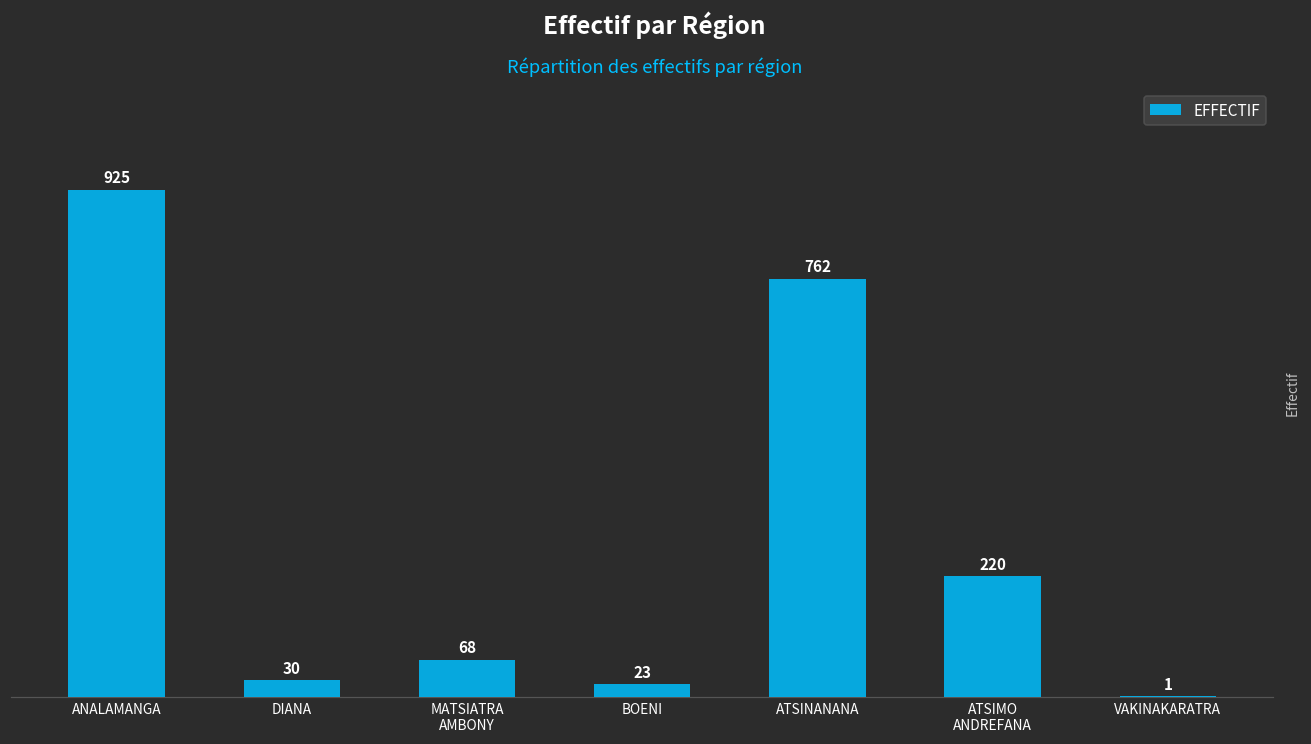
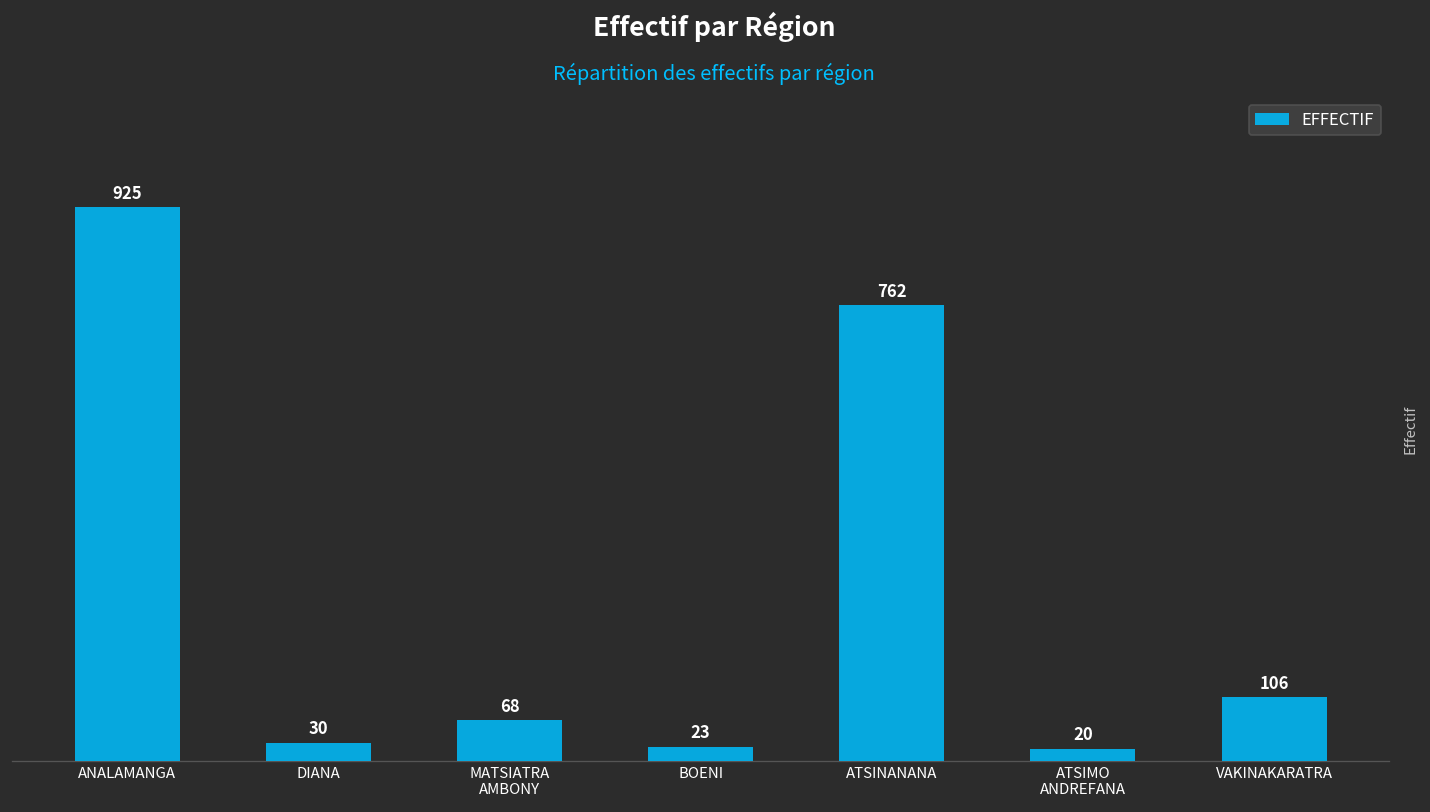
  {
    "ANALAMANGA": 925,
    "DIANA": 30,
    "MATSIATRA AMBONY": 68,
    "BOENI": 23,
    "ATSINANANA": 762,
-   "ATSIMO ANDREFANA": 220,
-   "VAKINAKARATRA": 1
+   "ATSIMO ANDREFANA": 20,
+   "VAKINAKARATRA": 106
  }
